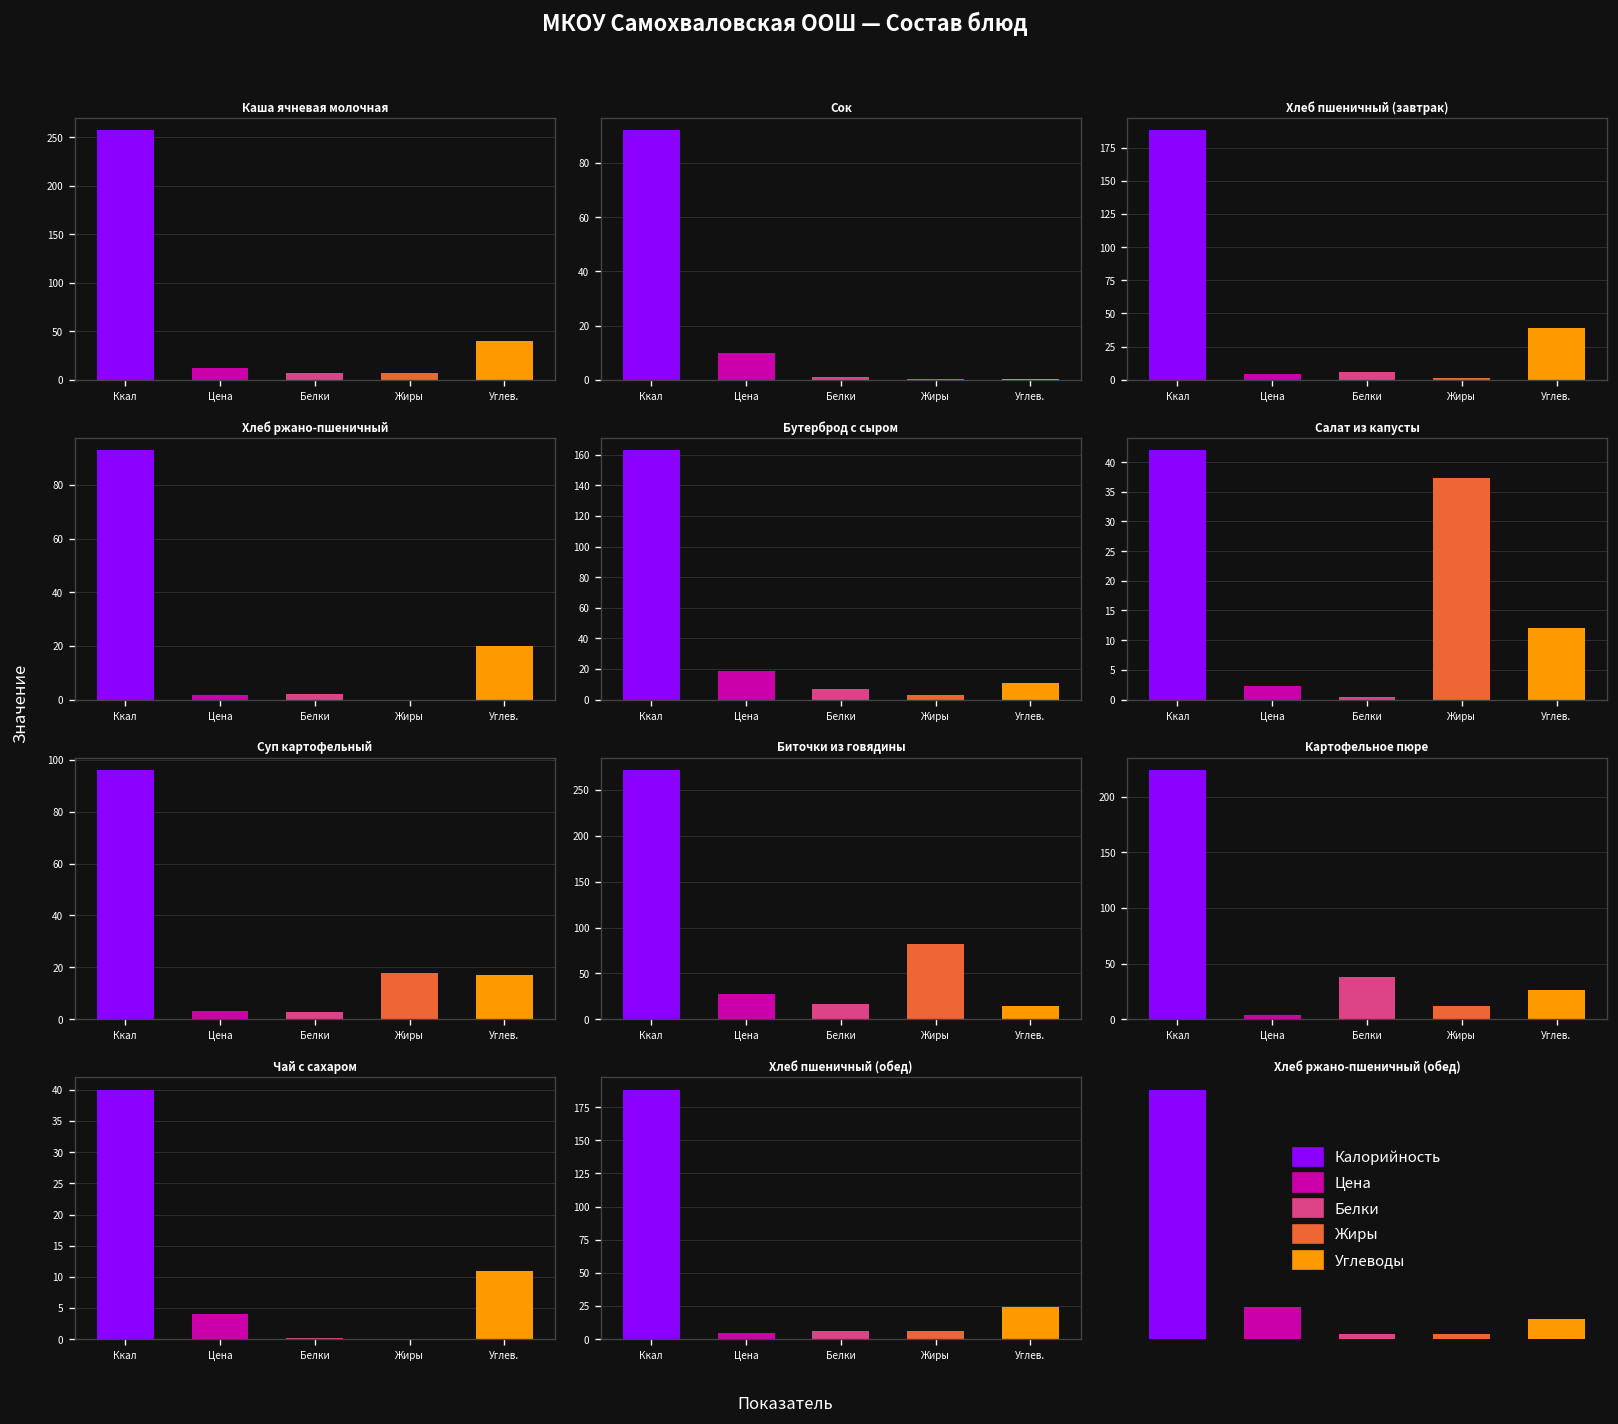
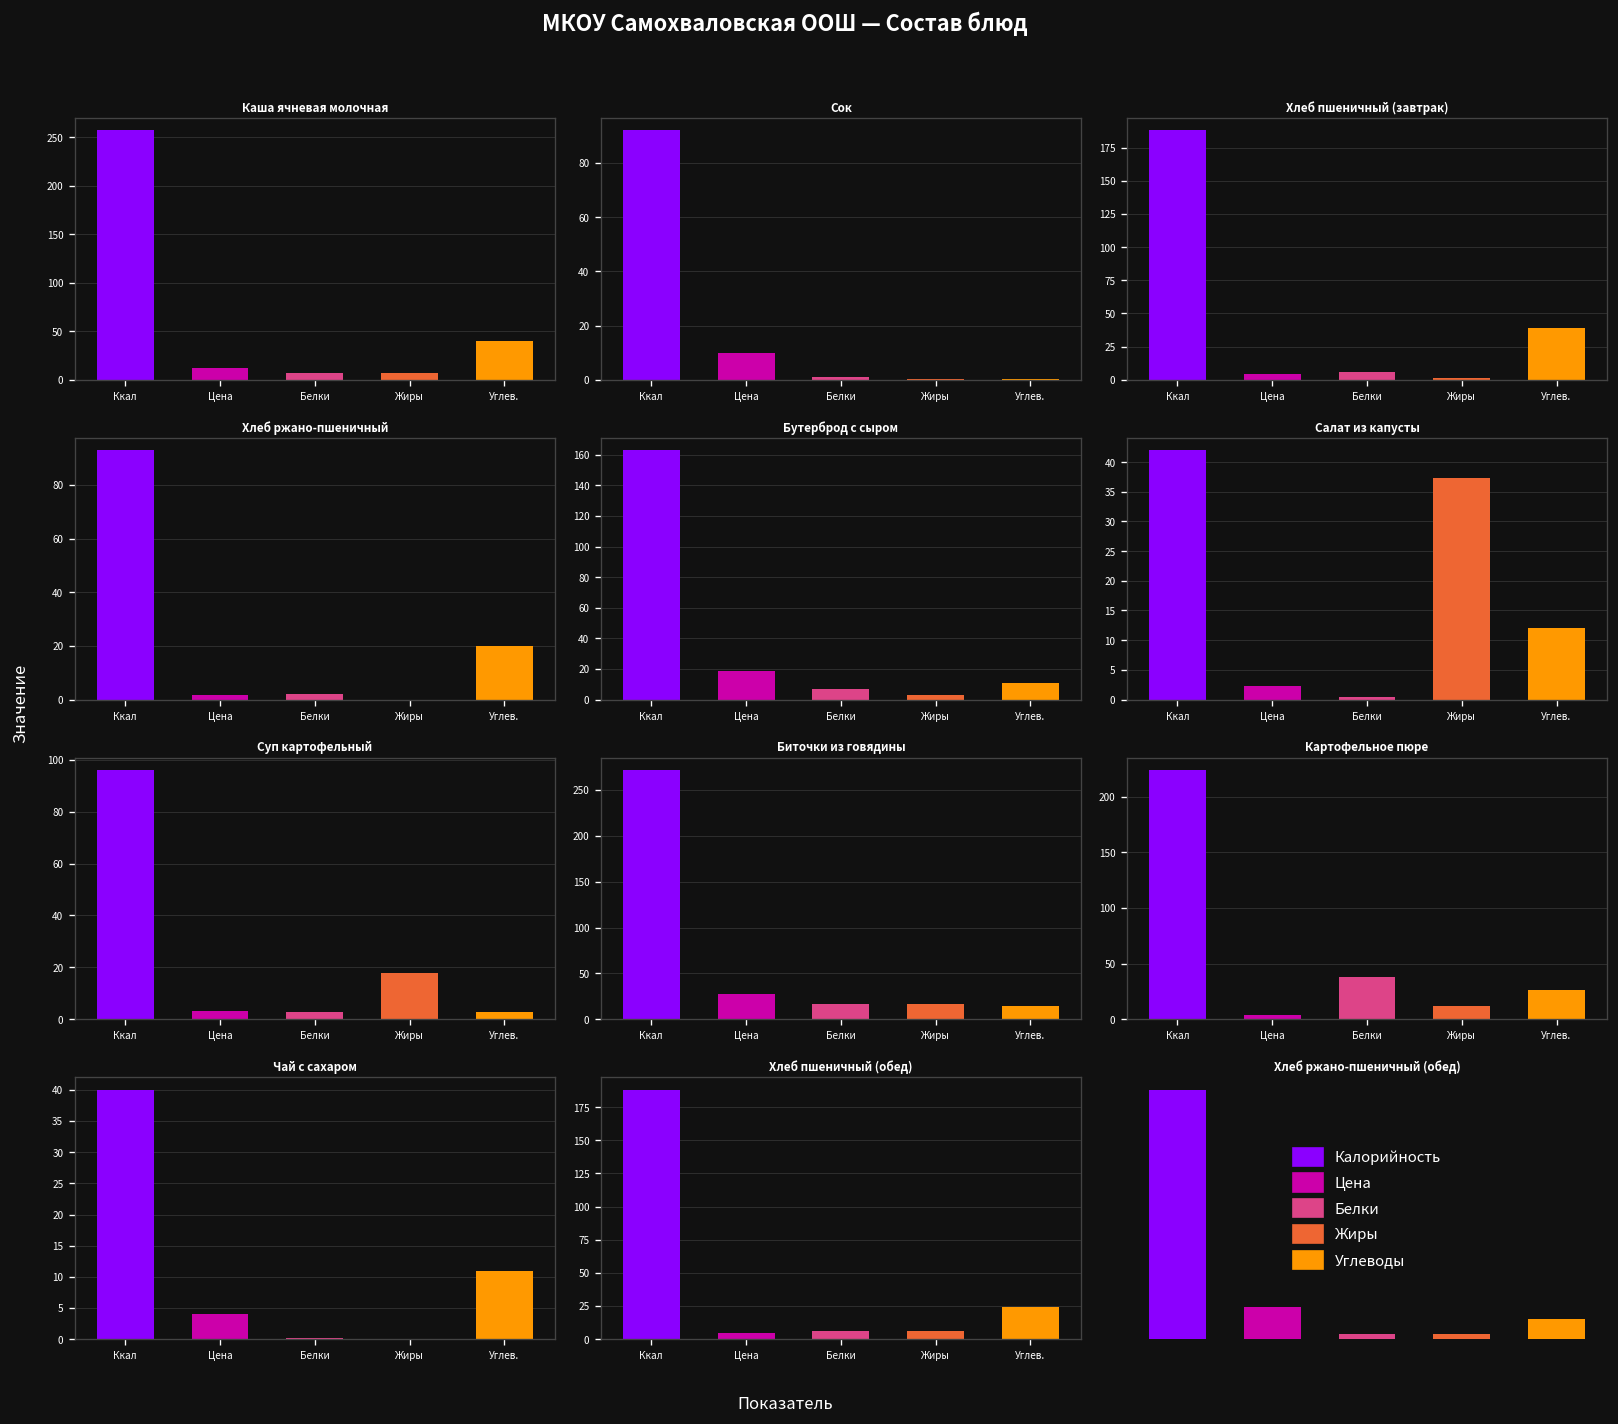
  {
    "Каша ячневая молочная": {
      "Ккал": 260,
      "Цена": 10,
      "Белки": 10,
      "Жиры": 10,
      "Углев.": 40
    },
    "Сок": {
      "Ккал": 92,
      "Цена": 10
    },
    "Хлеб пшеничный (завтрак)": {
      "Ккал": 188,
      "Цена": 4,
      "Белки": 6,
      "Углев.": 39
    },
    "Хлеб ржано-пшеничный": {
      "Ккал": 93,
      "Цена": 2,
      "Белки": 2,
      "Жиры": 0,
      "Углев.": 20
    },
    "Бутерброд с сыром": {
      "Ккал": 163,
      "Цена": 18,
      "Белки": 7,
      "Жиры": 3,
      "Углев.": 11
    },
    "Салат из капусты": {
      "Ккал": 42,
      "Цена": 2,
      "Жиры": 37,
      "Углев.": 12
    },
    "Суп картофельный": {
      "Ккал": 96,
      "Цена": 3,
      "Белки": 3,
      "Жиры": 18,
-     "Углев.": 17
+     "Углев.": 3
    },
    "Биточки из говядины": {
      "Ккал": 270,
      "Цена": 30,
      "Белки": 20,
-     "Жиры": 80,
+     "Жиры": 20,
      "Углев.": 10
    },
    "Картофельное пюре": {
      "Ккал": 220,
      "Цена": 0,
      "Белки": 40,
      "Жиры": 10,
      "Углев.": 30
    },
    "Чай с сахаром": {
      "Ккал": 40,
      "Цена": 4,
      "Жиры": 0,
      "Углев.": 11
    },
    "Хлеб пшеничный (обед)": {
      "Ккал": 188,
      "Цена": 4,
      "Белки": 6,
      "Жиры": 6,
      "Углев.": 24
    }
  }
